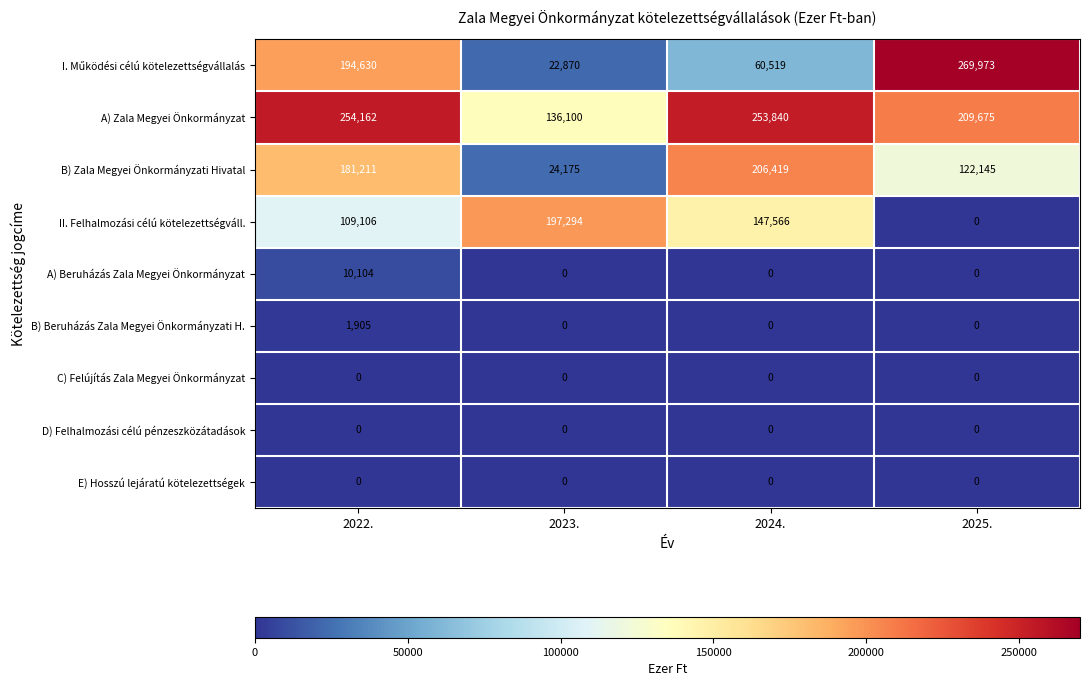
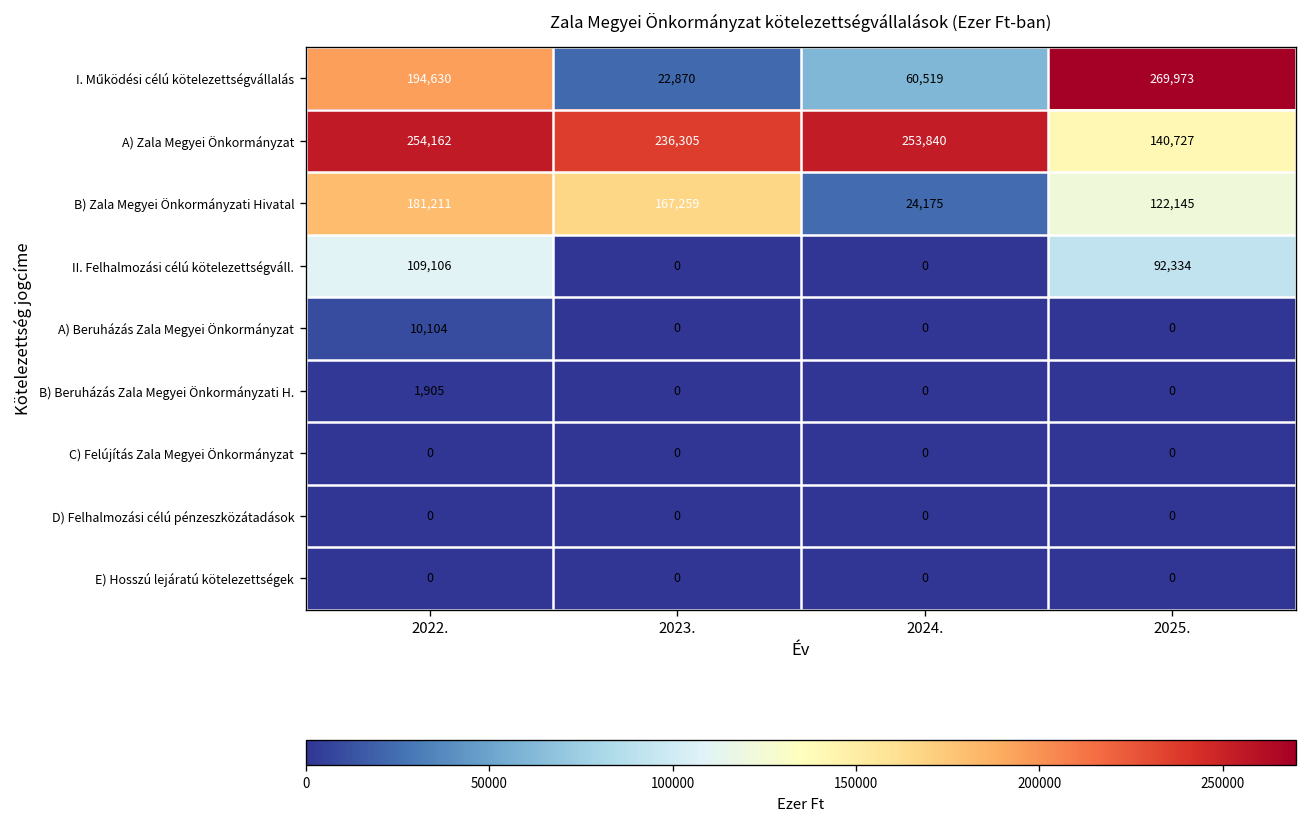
  {
    "I. Működési célú kötelezettségvállalás": {
      "2022.": "194,630",
      "2023.": "22,870",
      "2024.": "60,519",
      "2025.": "269,973"
    },
    "A) Zala Megyei Önkormányzat": {
      "2022.": "254,162",
-     "2023.": "136,100",
+     "2023.": "236,305",
      "2024.": "253,840",
-     "2025.": "209,675"
+     "2025.": "140,727"
    },
    "B) Zala Megyei Önkormányzati Hivatal": {
      "2022.": "181,211",
-     "2023.": "24,175",
-     "2024.": "206,419",
+     "2023.": "167,259",
+     "2024.": "24,175",
      "2025.": "122,145"
    },
    "II. Felhalmozási célú kötelezettségváll.": {
      "2022.": "109,106",
-     "2023.": "197,294",
-     "2024.": "147,566",
-     "2025.": "0"
+     "2023.": "0",
+     "2024.": "0",
+     "2025.": "92,334"
    },
    "A) Beruházás Zala Megyei Önkormányzat": {
      "2022.": "10,104",
      "2023.": "0",
      "2024.": "0",
      "2025.": "0"
    },
    "B) Beruházás Zala Megyei Önkormányzati H.": {
      "2022.": "1,905",
      "2023.": "0",
      "2024.": "0",
      "2025.": "0"
    },
    "C) Felújítás Zala Megyei Önkormányzat": {
      "2022.": "0",
      "2023.": "0",
      "2024.": "0",
      "2025.": "0"
    },
    "D) Felhalmozási célú pénzeszközátadások": {
      "2022.": "0",
      "2023.": "0",
      "2024.": "0",
      "2025.": "0"
    },
    "E) Hosszú lejáratú kötelezettségek": {
      "2022.": "0",
      "2023.": "0",
      "2024.": "0",
      "2025.": "0"
    }
  }
